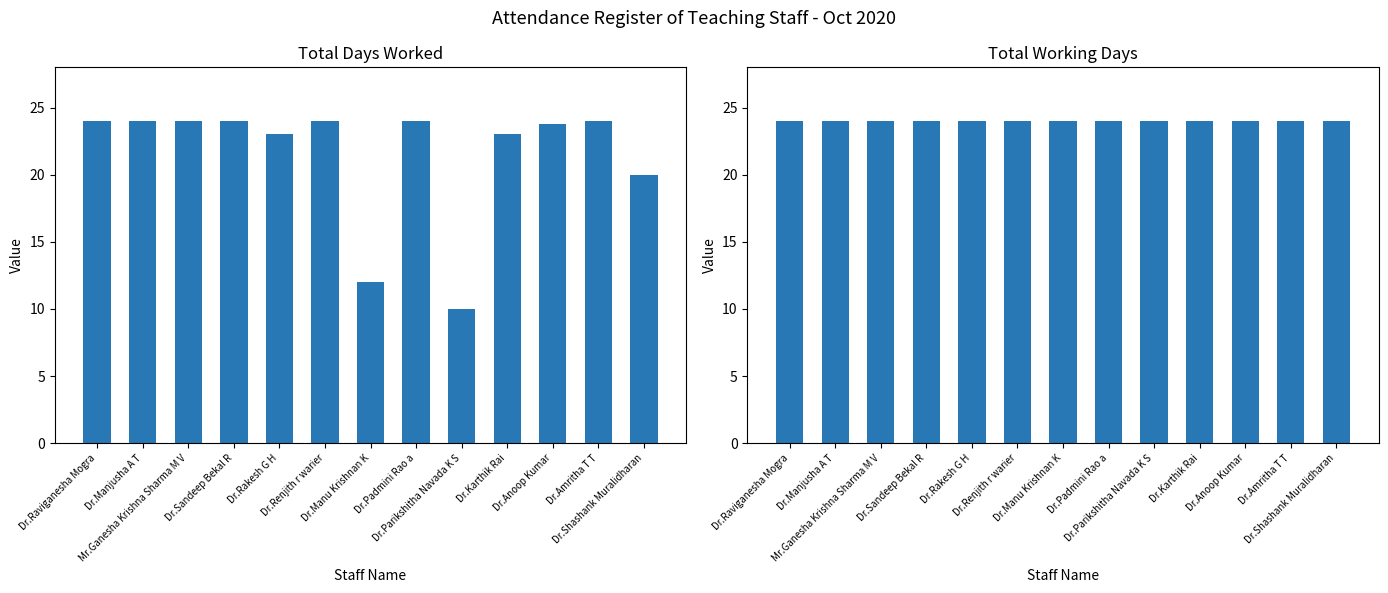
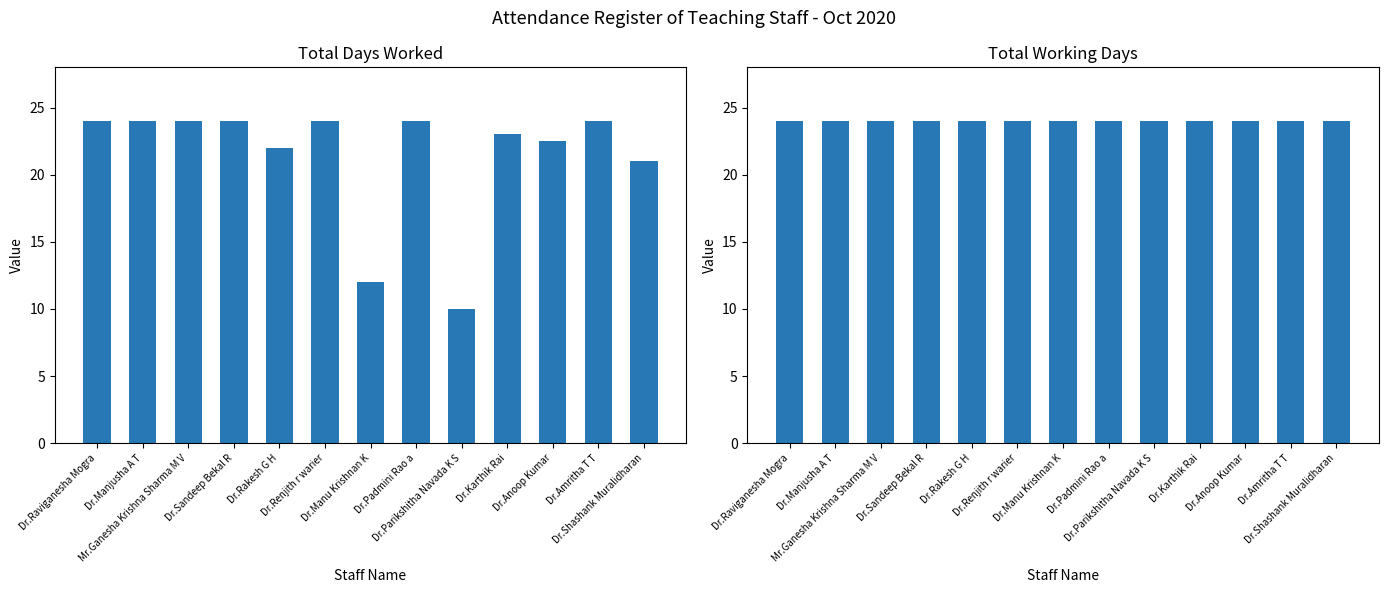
  {
    "Total Days Worked": {
      "Dr.Raviganesha Mogra": 24.0,
      "Dr.Manjusha A T": 24.0,
      "Mr.Ganesha Krishna Sharma M V": 24.0,
      "Dr.Sandeep Bekal R": 24.0,
-     "Dr.Rakesh G H": 23,
+     "Dr.Rakesh G H": 22,
      "Dr.Renjith r warier": 24.0,
      "Dr.Manu Krishnan K": 12.0,
      "Dr.Padmini Rao a": 24.0,
      "Dr.Parikshitha Navada K S": 10.0,
      "Dr.Karthik Rai": 23.0,
-     "Dr.Anoop Kumar": 23.8,
+     "Dr.Anoop Kumar": 22.5,
      "Dr.Amritha T T": 24.0,
-     "Dr.Shashank Muralidharan": 20
+     "Dr.Shashank Muralidharan": 21
    },
    "Total Working Days": {
      "Dr.Raviganesha Mogra": 24.0,
      "Dr.Manjusha A T": 24.0,
      "Mr.Ganesha Krishna Sharma M V": 24.0,
      "Dr.Sandeep Bekal R": 24.0,
      "Dr.Rakesh G H": 24.0,
      "Dr.Renjith r warier": 24.0,
      "Dr.Manu Krishnan K": 24.0,
      "Dr.Padmini Rao a": 24.0,
      "Dr.Parikshitha Navada K S": 24.0,
      "Dr.Karthik Rai": 24.0,
      "Dr.Anoop Kumar": 24.0,
      "Dr.Amritha T T": 24.0,
      "Dr.Shashank Muralidharan": 24.0
    }
  }
